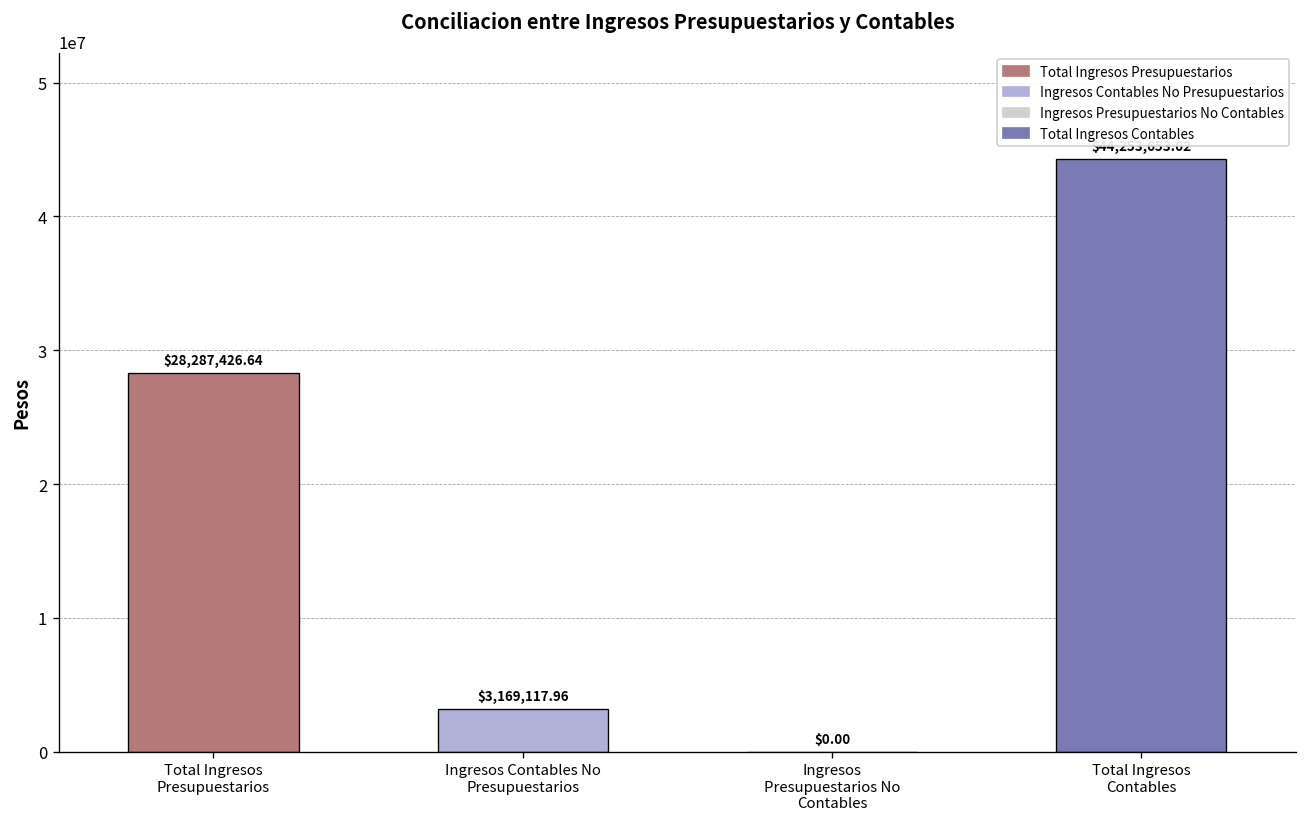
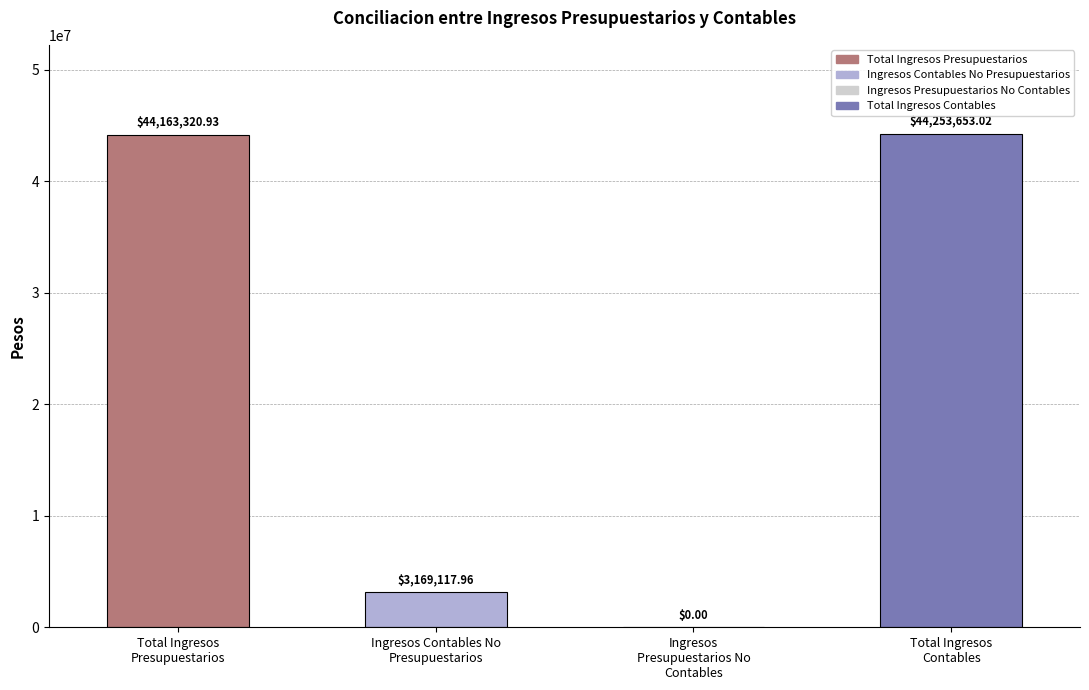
  {
-   "Total Ingresos Presupuestarios": "$28,287,426.64",
+   "Total Ingresos Presupuestarios": "$44,163,320.93",
    "Ingresos Contables No Presupuestarios": "$3,169,117.96",
    "Ingresos Presupuestarios No Contables": "$0.00"
  }
